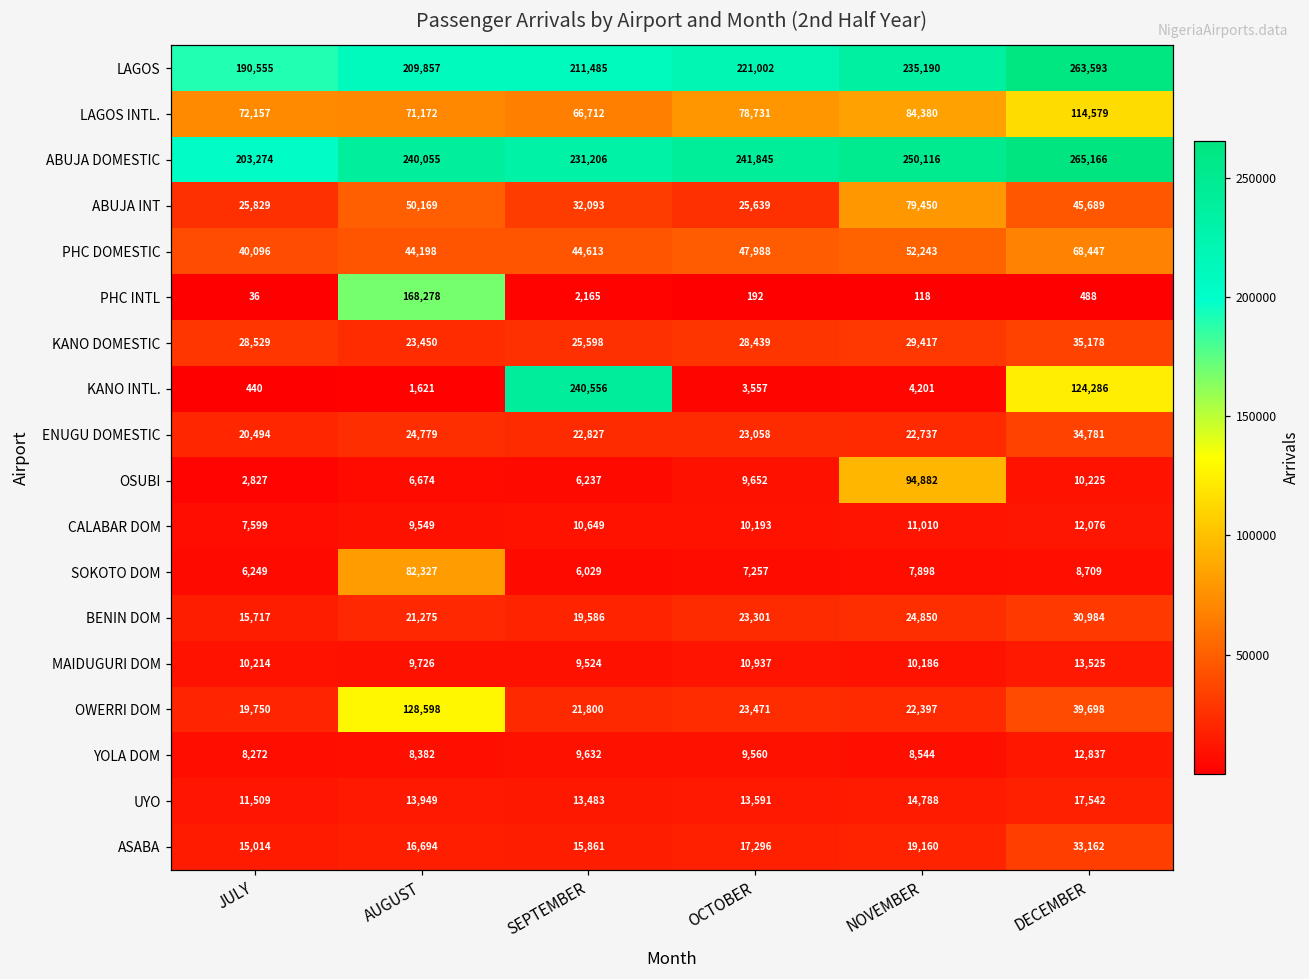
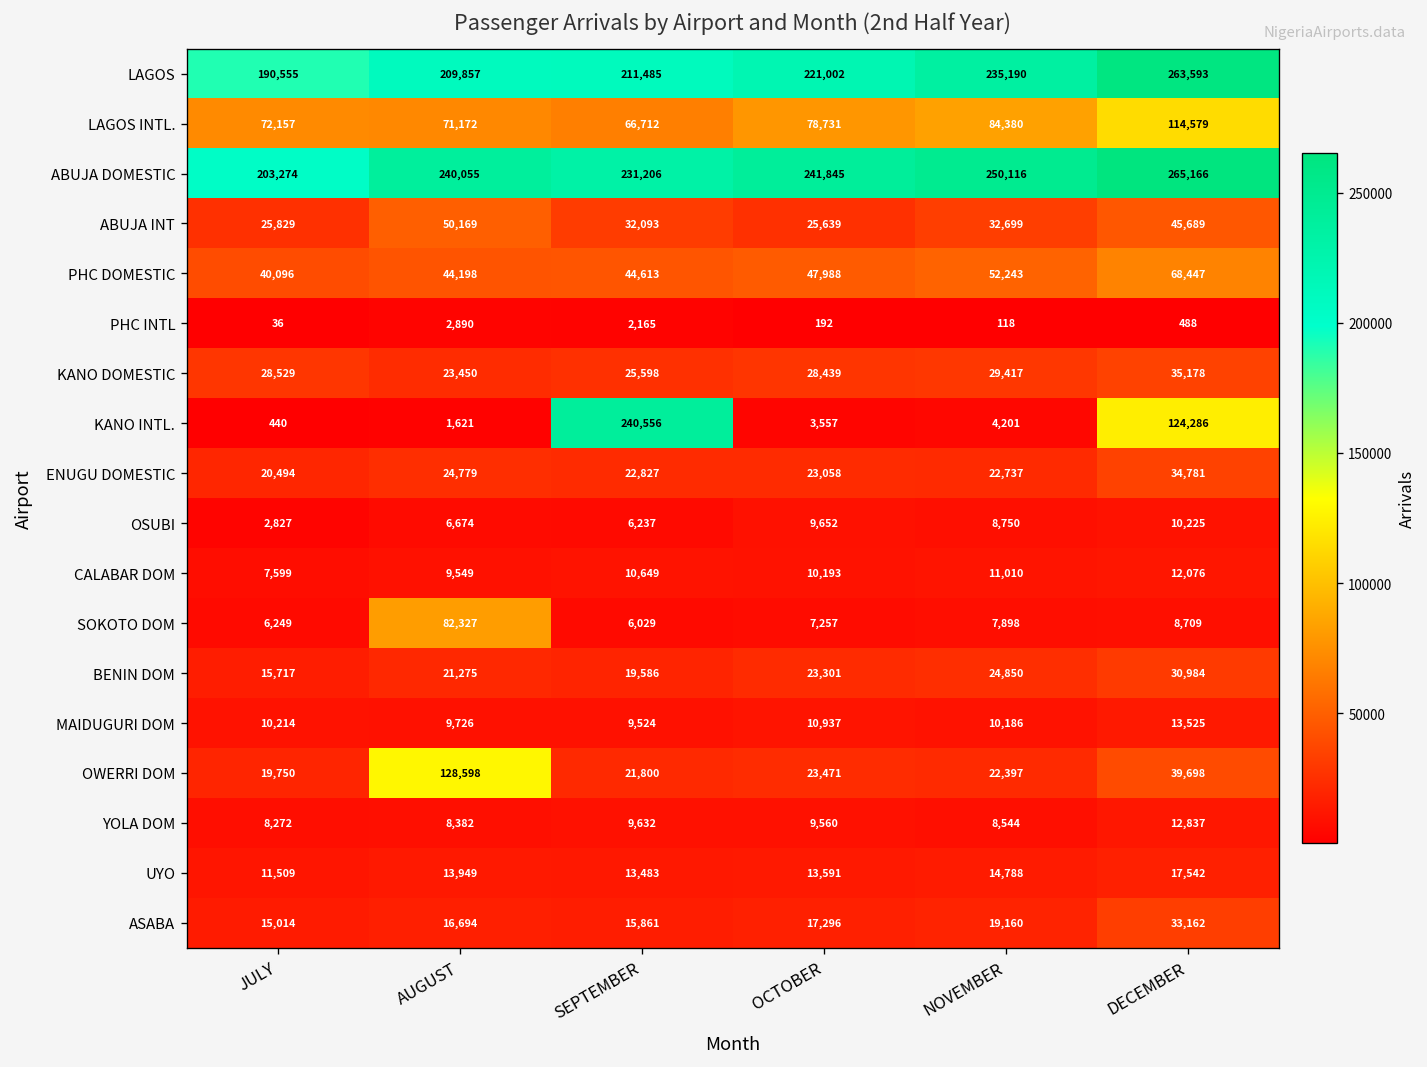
  {
    "LAGOS": {
      "JULY": "190,555",
      "AUGUST": "209,857",
      "SEPTEMBER": "211,485",
      "OCTOBER": "221,002",
      "NOVEMBER": "235,190",
      "DECEMBER": "263,593"
    },
    "LAGOS INTL.": {
      "JULY": "72,157",
      "AUGUST": "71,172",
      "SEPTEMBER": "66,712",
      "OCTOBER": "78,731",
      "NOVEMBER": "84,380",
      "DECEMBER": "114,579"
    },
    "ABUJA DOMESTIC": {
      "JULY": "203,274",
      "AUGUST": "240,055",
      "SEPTEMBER": "231,206",
      "OCTOBER": "241,845",
      "NOVEMBER": "250,116",
      "DECEMBER": "265,166"
    },
    "ABUJA INT": {
      "JULY": "25,829",
      "AUGUST": "50,169",
      "SEPTEMBER": "32,093",
      "OCTOBER": "25,639",
-     "NOVEMBER": "79,450",
+     "NOVEMBER": "32,699",
      "DECEMBER": "45,689"
    },
    "PHC DOMESTIC": {
      "JULY": "40,096",
      "AUGUST": "44,198",
      "SEPTEMBER": "44,613",
      "OCTOBER": "47,988",
      "NOVEMBER": "52,243",
      "DECEMBER": "68,447"
    },
    "PHC INTL": {
      "JULY": "36",
-     "AUGUST": "168,278",
+     "AUGUST": "2,890",
      "SEPTEMBER": "2,165",
      "OCTOBER": "192",
      "NOVEMBER": "118",
      "DECEMBER": "488"
    },
    "KANO DOMESTIC": {
      "JULY": "28,529",
      "AUGUST": "23,450",
      "SEPTEMBER": "25,598",
      "OCTOBER": "28,439",
      "NOVEMBER": "29,417",
      "DECEMBER": "35,178"
    },
    "KANO INTL.": {
      "JULY": "440",
      "AUGUST": "1,621",
      "SEPTEMBER": "240,556",
      "OCTOBER": "3,557",
      "NOVEMBER": "4,201",
      "DECEMBER": "124,286"
    },
    "ENUGU DOMESTIC": {
      "JULY": "20,494",
      "AUGUST": "24,779",
      "SEPTEMBER": "22,827",
      "OCTOBER": "23,058",
      "NOVEMBER": "22,737",
      "DECEMBER": "34,781"
    },
    "OSUBI": {
      "JULY": "2,827",
      "AUGUST": "6,674",
      "SEPTEMBER": "6,237",
      "OCTOBER": "9,652",
-     "NOVEMBER": "94,882",
+     "NOVEMBER": "8,750",
      "DECEMBER": "10,225"
    },
    "CALABAR DOM": {
      "JULY": "7,599",
      "AUGUST": "9,549",
      "SEPTEMBER": "10,649",
      "OCTOBER": "10,193",
      "NOVEMBER": "11,010",
      "DECEMBER": "12,076"
    },
    "SOKOTO DOM": {
      "JULY": "6,249",
      "AUGUST": "82,327",
      "SEPTEMBER": "6,029",
      "OCTOBER": "7,257",
      "NOVEMBER": "7,898",
      "DECEMBER": "8,709"
    },
    "BENIN DOM": {
      "JULY": "15,717",
      "AUGUST": "21,275",
      "SEPTEMBER": "19,586",
      "OCTOBER": "23,301",
      "NOVEMBER": "24,850",
      "DECEMBER": "30,984"
    },
    "MAIDUGURI DOM": {
      "JULY": "10,214",
      "AUGUST": "9,726",
      "SEPTEMBER": "9,524",
      "OCTOBER": "10,937",
      "NOVEMBER": "10,186",
      "DECEMBER": "13,525"
    },
    "OWERRI DOM": {
      "JULY": "19,750",
      "AUGUST": "128,598",
      "SEPTEMBER": "21,800",
      "OCTOBER": "23,471",
      "NOVEMBER": "22,397",
      "DECEMBER": "39,698"
    },
    "YOLA DOM": {
      "JULY": "8,272",
      "AUGUST": "8,382",
      "SEPTEMBER": "9,632",
      "OCTOBER": "9,560",
      "NOVEMBER": "8,544",
      "DECEMBER": "12,837"
    },
    "UYO": {
      "JULY": "11,509",
      "AUGUST": "13,949",
      "SEPTEMBER": "13,483",
      "OCTOBER": "13,591",
      "NOVEMBER": "14,788",
      "DECEMBER": "17,542"
    },
    "ASABA": {
      "JULY": "15,014",
      "AUGUST": "16,694",
      "SEPTEMBER": "15,861",
      "OCTOBER": "17,296",
      "NOVEMBER": "19,160",
      "DECEMBER": "33,162"
    }
  }
